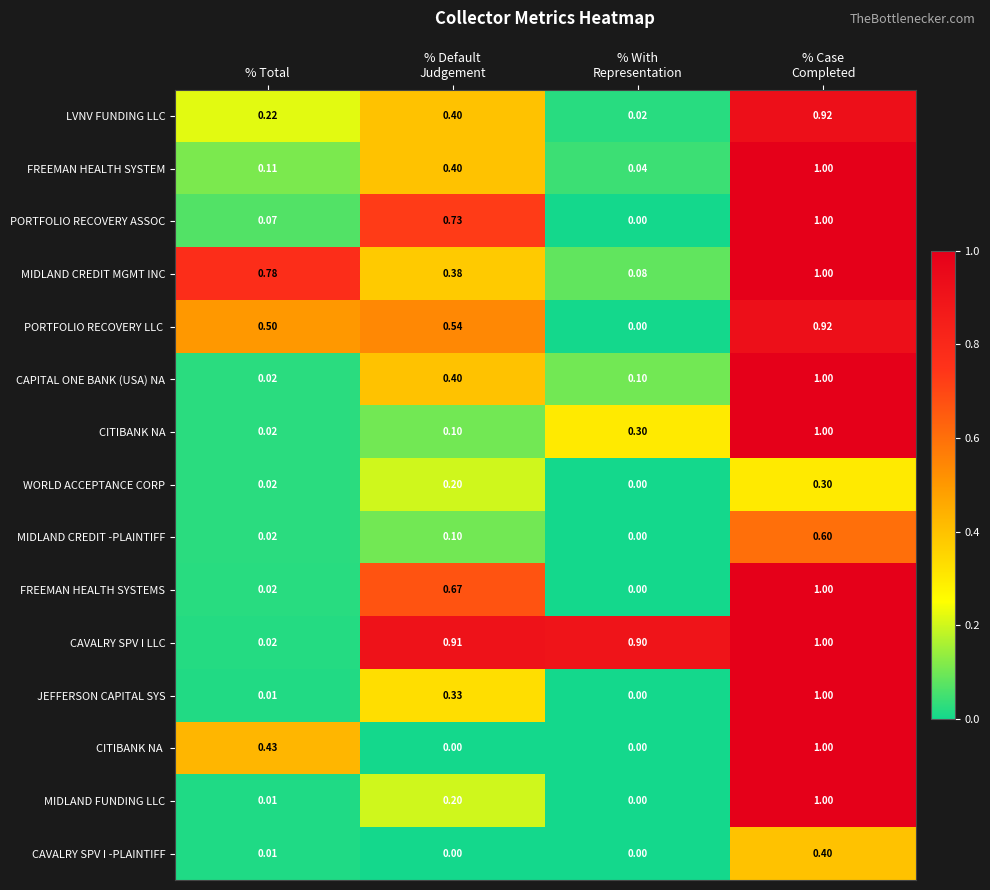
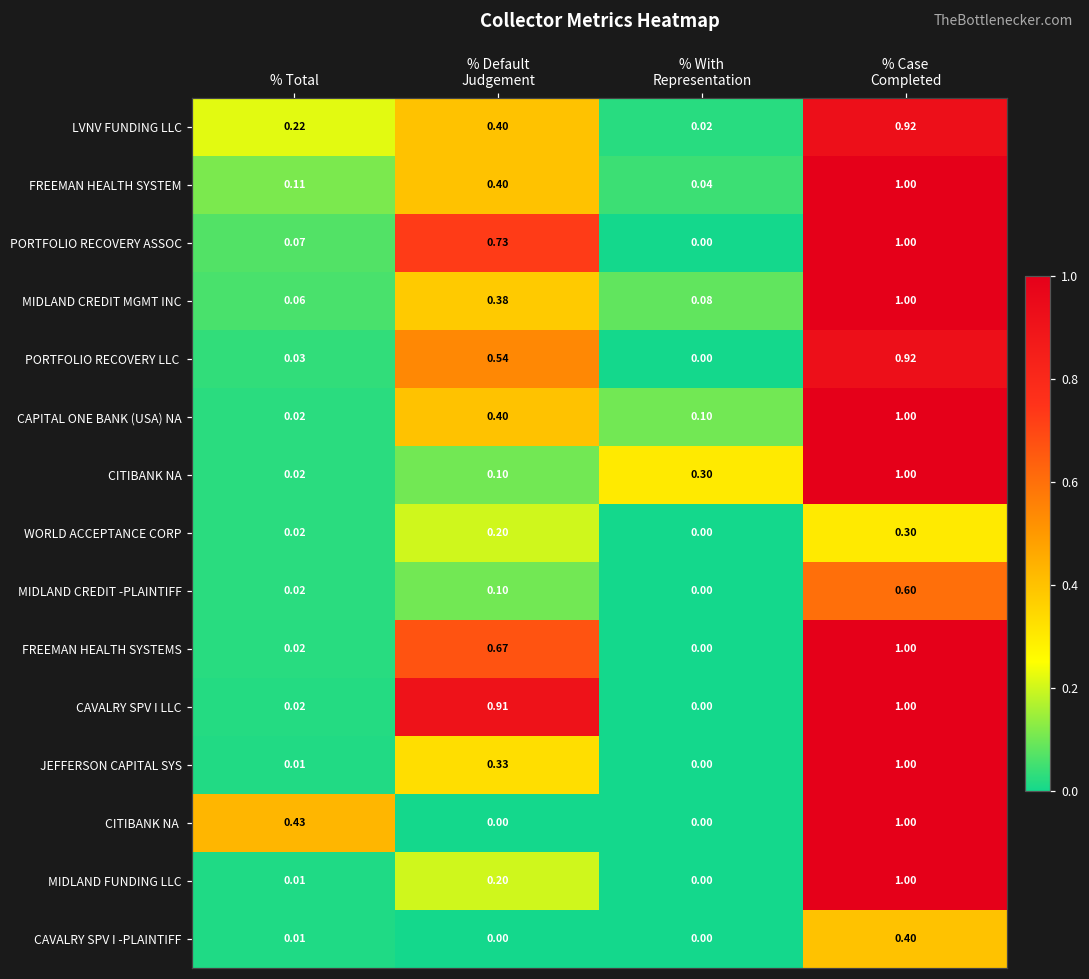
  {
    "LVNV FUNDING LLC": {
      "% Total": 0.22,
      "% Default Judgement": 0.40,
      "% With Representation": 0.02,
      "% Case Completed": 0.92
    },
    "FREEMAN HEALTH SYSTEM": {
      "% Total": 0.11,
      "% Default Judgement": 0.40,
      "% With Representation": 0.04,
      "% Case Completed": 1.00
    },
    "PORTFOLIO RECOVERY ASSOC": {
      "% Total": 0.07,
      "% Default Judgement": 0.73,
      "% With Representation": 0.00,
      "% Case Completed": 1.00
    },
    "MIDLAND CREDIT MGMT INC": {
-     "% Total": 0.78,
+     "% Total": 0.06,
      "% Default Judgement": 0.38,
      "% With Representation": 0.08,
      "% Case Completed": 1.00
    },
    "PORTFOLIO RECOVERY LLC": {
-     "% Total": 0.50,
+     "% Total": 0.03,
      "% Default Judgement": 0.54,
      "% With Representation": 0.00,
      "% Case Completed": 0.92
    },
    "CAPITAL ONE BANK (USA) NA": {
      "% Total": 0.02,
      "% Default Judgement": 0.40,
      "% With Representation": 0.10,
      "% Case Completed": 1.00
    },
    "WORLD ACCEPTANCE CORP": {
      "% Total": 0.02,
      "% Default Judgement": 0.20,
      "% With Representation": 0.00,
      "% Case Completed": 0.30
    },
    "MIDLAND CREDIT -PLAINTIFF": {
      "% Total": 0.02,
      "% Default Judgement": 0.10,
      "% With Representation": 0.00,
      "% Case Completed": 0.60
    },
    "FREEMAN HEALTH SYSTEMS": {
      "% Total": 0.02,
      "% Default Judgement": 0.67,
      "% With Representation": 0.00,
      "% Case Completed": 1.00
    },
    "CAVALRY SPV I LLC": {
      "% Total": 0.02,
      "% Default Judgement": 0.91,
-     "% With Representation": 0.90,
+     "% With Representation": 0.00,
      "% Case Completed": 1.00
    },
    "JEFFERSON CAPITAL SYS": {
      "% Total": 0.01,
      "% Default Judgement": 0.33,
      "% With Representation": 0.00,
      "% Case Completed": 1.00
    },
    "MIDLAND FUNDING LLC": {
      "% Total": 0.01,
      "% Default Judgement": 0.20,
      "% With Representation": 0.00,
      "% Case Completed": 1.00
    },
    "CAVALRY SPV I -PLAINTIFF": {
      "% Total": 0.01,
      "% Default Judgement": 0.00,
      "% With Representation": 0.00,
      "% Case Completed": 0.40
    }
  }
